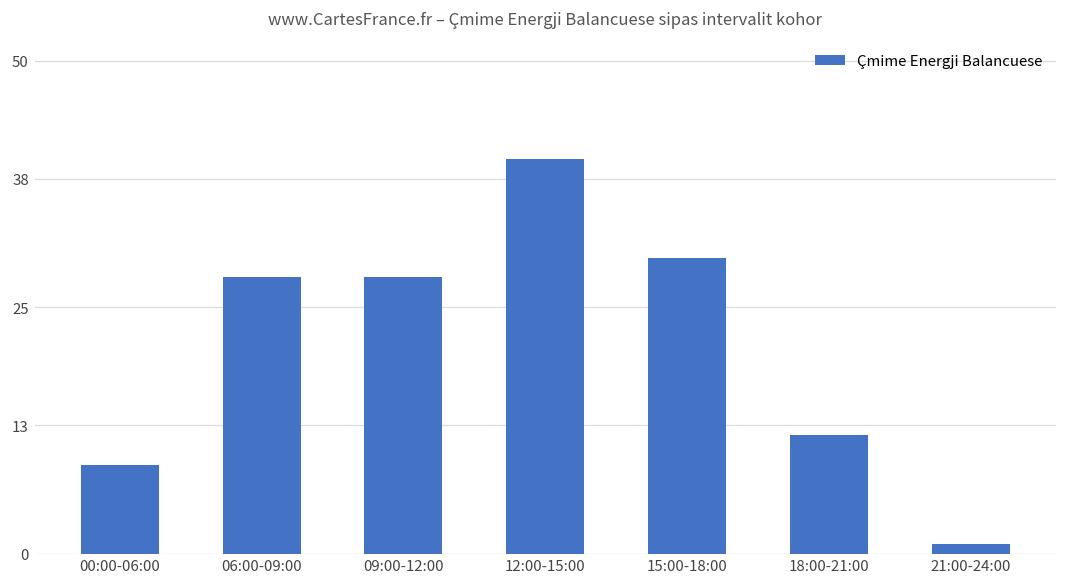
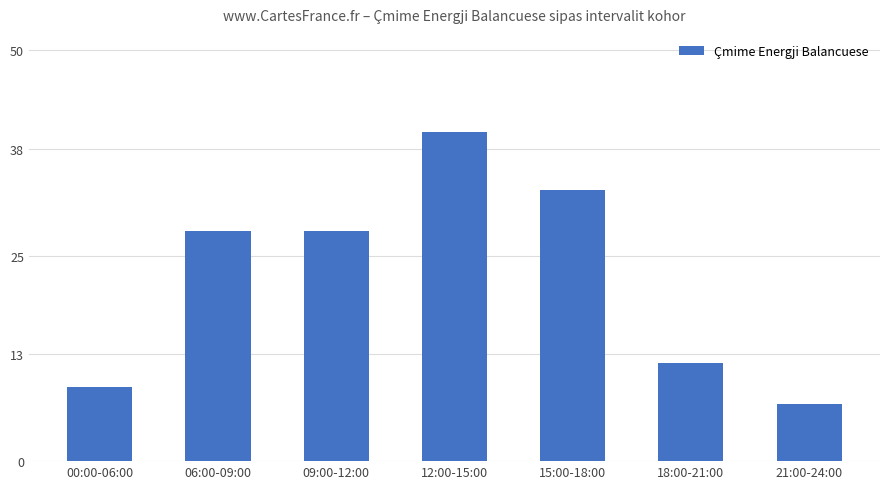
  {
    "00:00-06:00": 9,
    "06:00-09:00": 28,
    "09:00-12:00": 28,
    "12:00-15:00": 40,
-   "15:00-18:00": 30,
+   "15:00-18:00": 33,
    "18:00-21:00": 12,
-   "21:00-24:00": 1
+   "21:00-24:00": 7
  }
